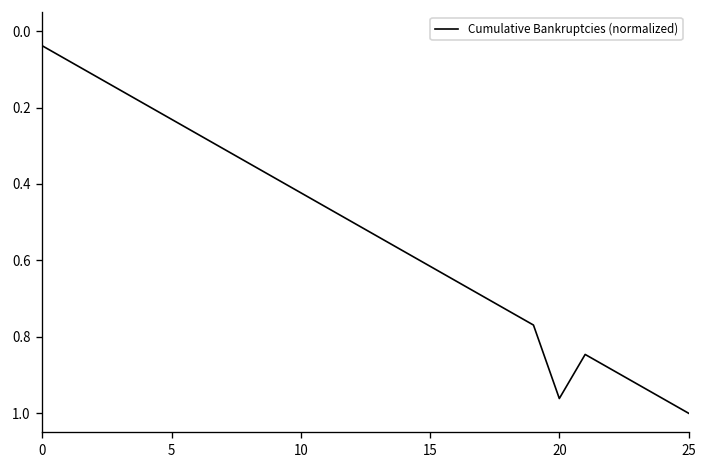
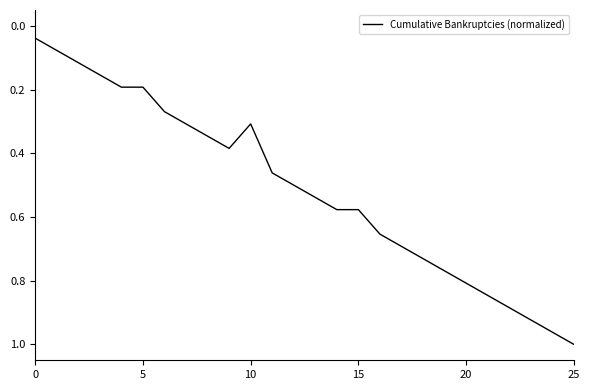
  {
    "0": 0.04,
-   "5": 0.23,
-   "10": 0.42,
-   "15": 0.62,
-   "20": 0.96,
+   "5": 0.19,
+   "10": 0.31,
+   "15": 0.58,
+   "20": 0.81,
    "25": 1.00
  }
